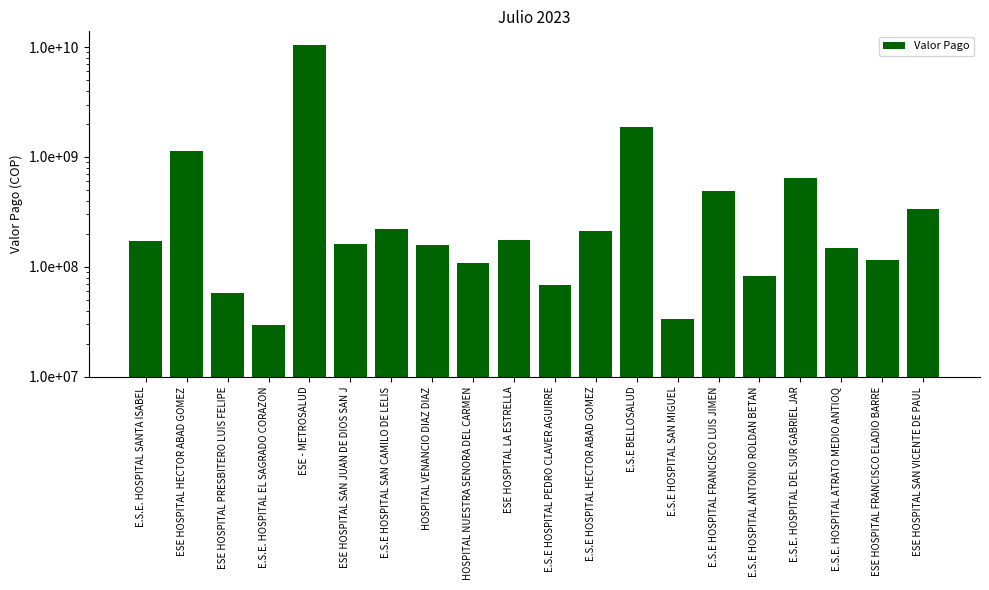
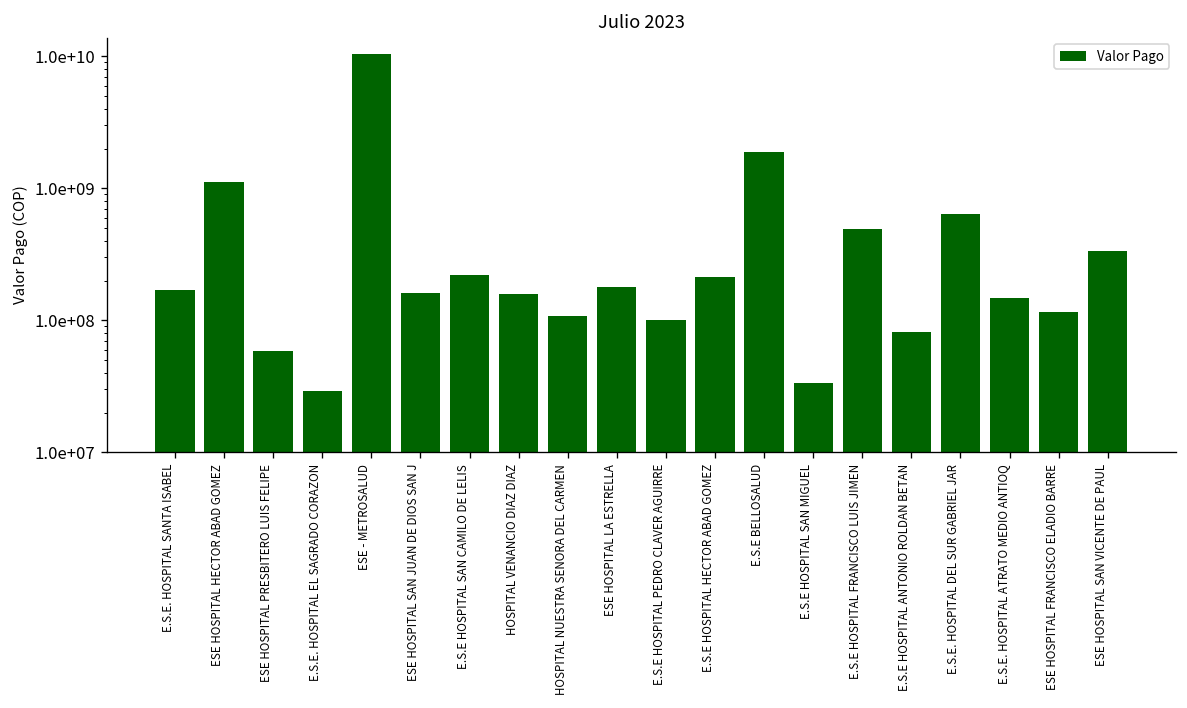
  {
    "E.S.E. HOSPITAL SANTA ISABEL": 170000000,
    "ESE HOSPITAL HECTOR ABAD GOMEZ": 1100000000,
    "ESE HOSPITAL PRESBITERO LUIS FELIPE": 60000000,
    "E.S.E. HOSPITAL EL SAGRADO CORAZON": 29000000,
    "ESE - METROSALUD": 10000000000,
    "ESE HOSPITAL SAN JUAN DE DIOS SAN J": 160000000,
    "E.S.E HOSPITAL SAN CAMILO DE LELIS": 220000000,
    "HOSPITAL VENANCIO DIAZ DIAZ": 160000000,
    "HOSPITAL NUESTRA SENORA DEL CARMEN": 110000000,
    "ESE HOSPITAL LA ESTRELLA": 180000000,
-   "E.S.E HOSPITAL PEDRO CLAVER AGUIRRE": 70000000,
+   "E.S.E HOSPITAL PEDRO CLAVER AGUIRRE": 100000000,
    "E.S.E HOSPITAL HECTOR ABAD GOMEZ": 210000000,
    "E.S.E BELLOSALUD": 1900000000,
    "E.S.E HOSPITAL SAN MIGUEL": 34000000,
    "E.S.E HOSPITAL FRANCISCO LUIS JIMEN": 500000000,
    "E.S.E HOSPITAL ANTONIO ROLDAN BETAN": 80000000,
    "E.S.E. HOSPITAL DEL SUR GABRIEL JAR": 600000000,
    "E.S.E. HOSPITAL ATRATO MEDIO ANTIOQ": 150000000,
    "ESE HOSPITAL FRANCISCO ELADIO BARRE": 120000000,
    "ESE HOSPITAL SAN VICENTE DE PAUL": 340000000
  }
